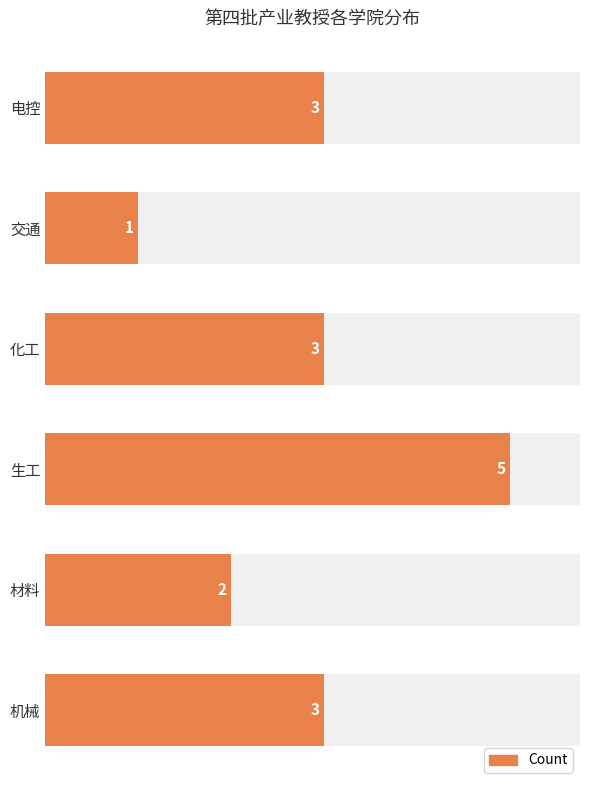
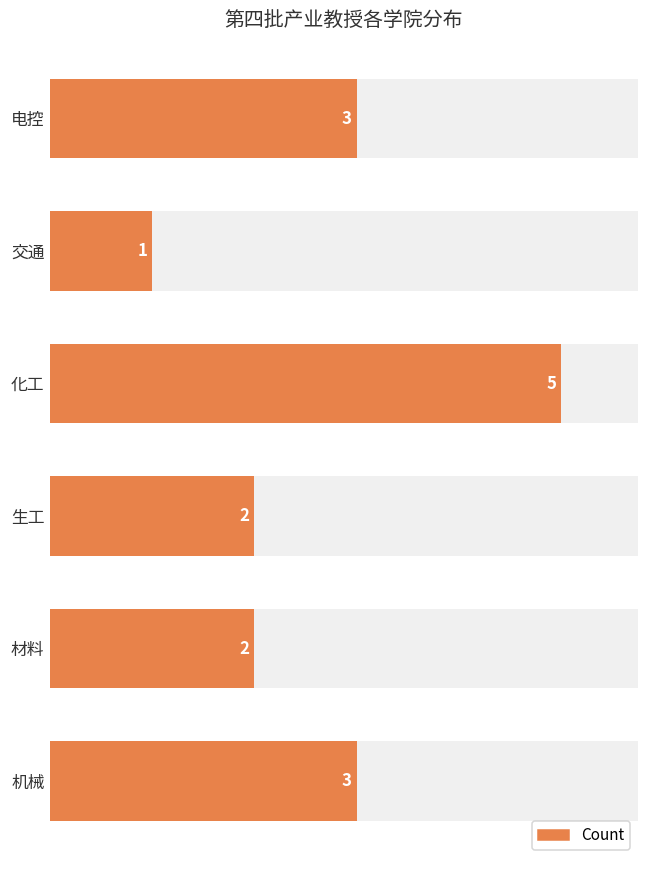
  {
    "Count": {
-     "化工": 3,
-     "生工": 5
+     "化工": 5,
+     "生工": 2
    }
  }
